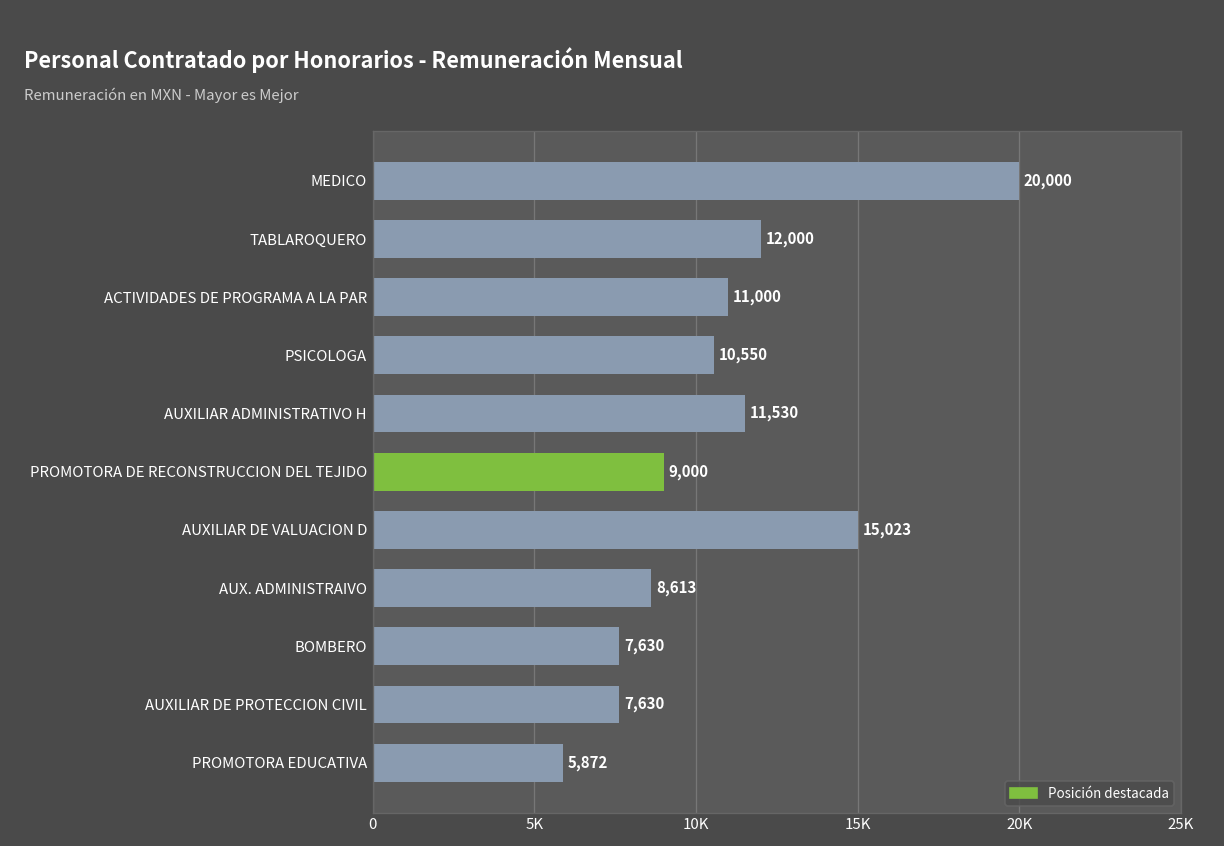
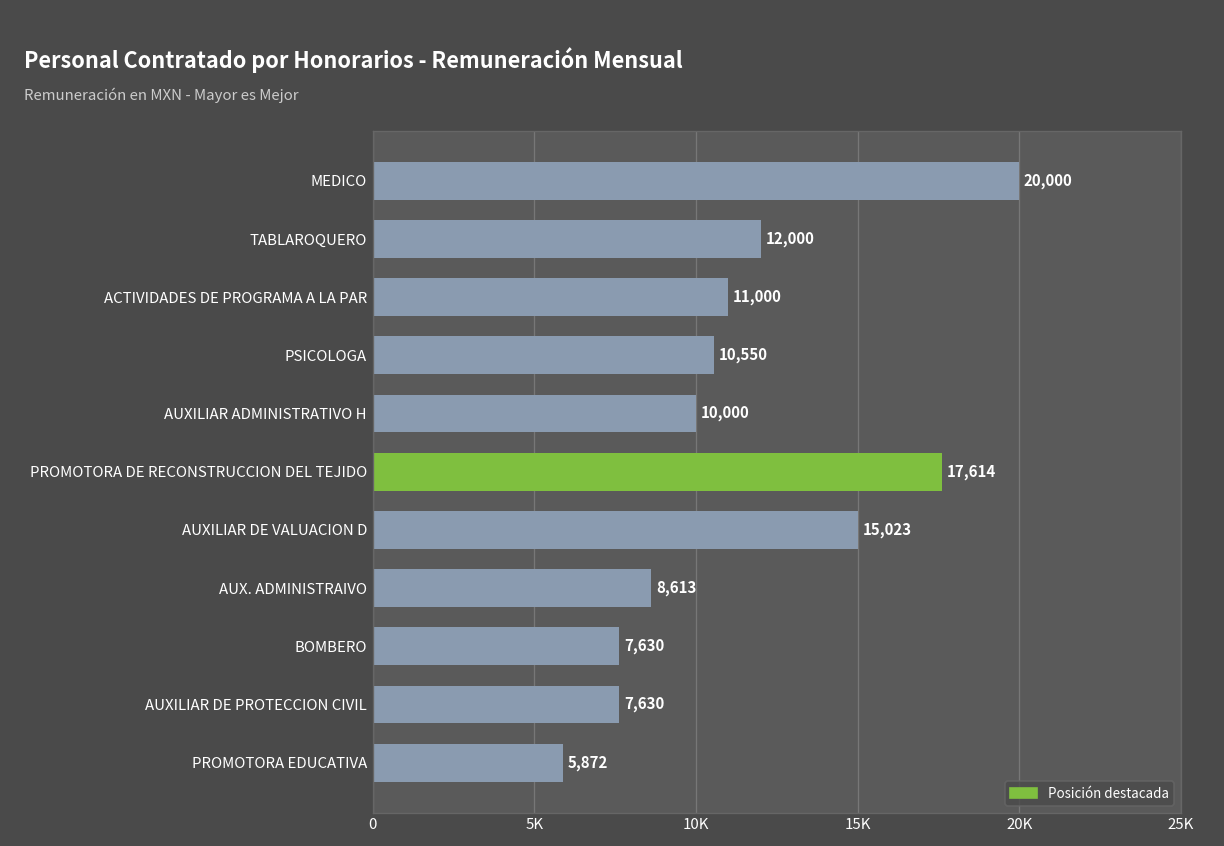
  {
    "MEDICO": "20,000",
    "TABLAROQUERO": "12,000",
    "ACTIVIDADES DE PROGRAMA A LA PAR": "11,000",
    "PSICOLOGA": "10,550",
-   "AUXILIAR ADMINISTRATIVO H": "11,530",
-   "PROMOTORA DE RECONSTRUCCION DEL TEJIDO": "9,000",
+   "AUXILIAR ADMINISTRATIVO H": "10,000",
+   "PROMOTORA DE RECONSTRUCCION DEL TEJIDO": "17,614",
    "AUXILIAR DE VALUACION D": "15,023",
    "AUX. ADMINISTRAIVO": "8,613",
    "BOMBERO": "7,630",
    "AUXILIAR DE PROTECCION CIVIL": "7,630",
    "PROMOTORA EDUCATIVA": "5,872"
  }
